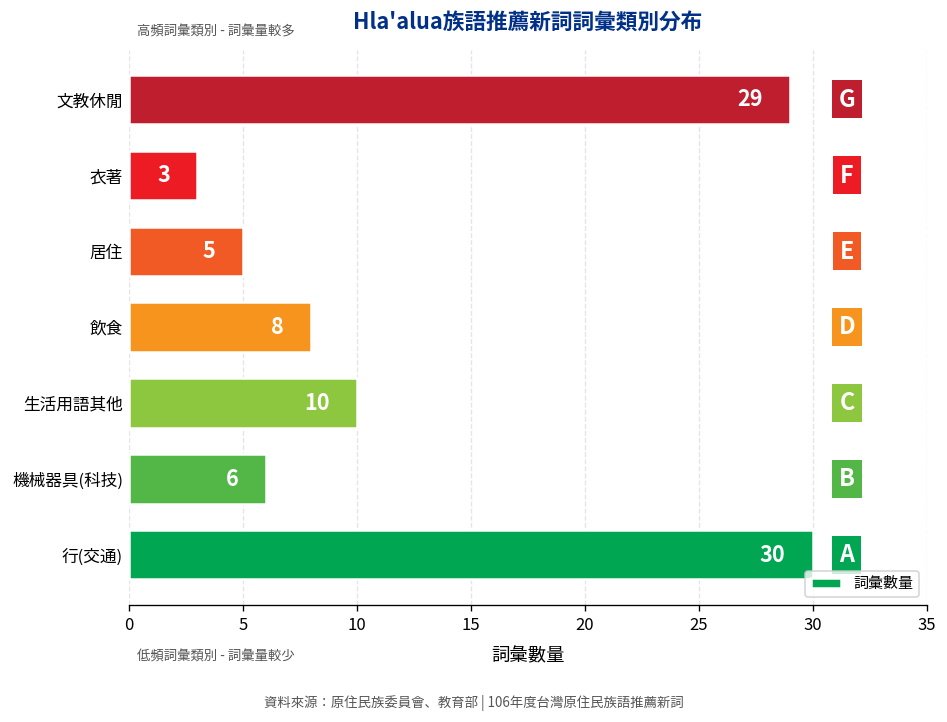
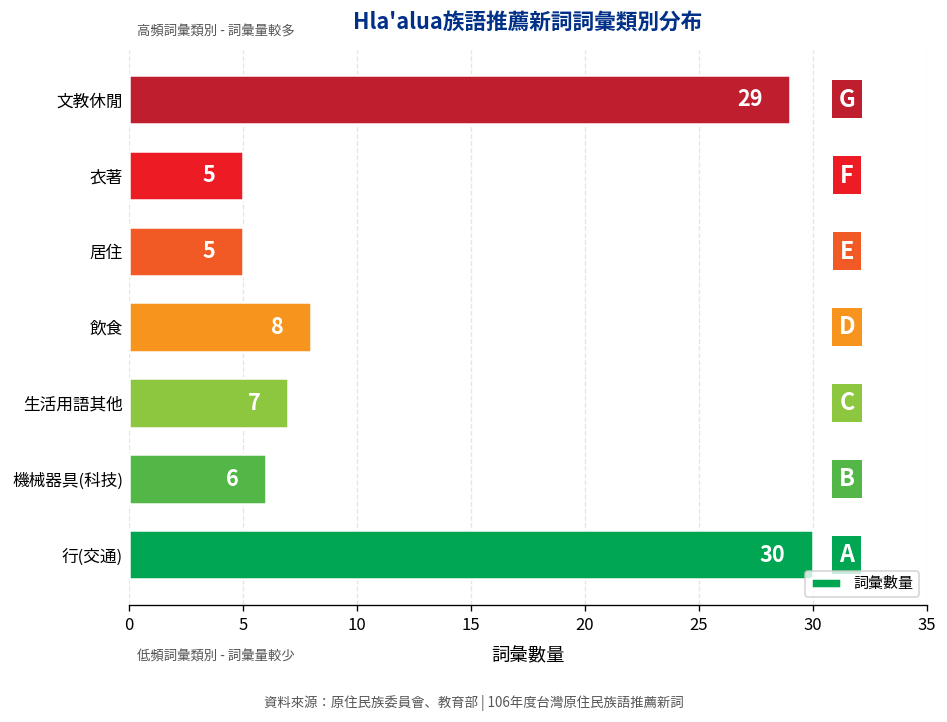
  {
    "文教休閒": 29,
-   "衣著": 3,
+   "衣著": 5,
    "居住": 5,
    "飲食": 8,
-   "生活用語其他": 10,
+   "生活用語其他": 7,
    "機械器具(科技)": 6,
    "行(交通)": 30
  }
